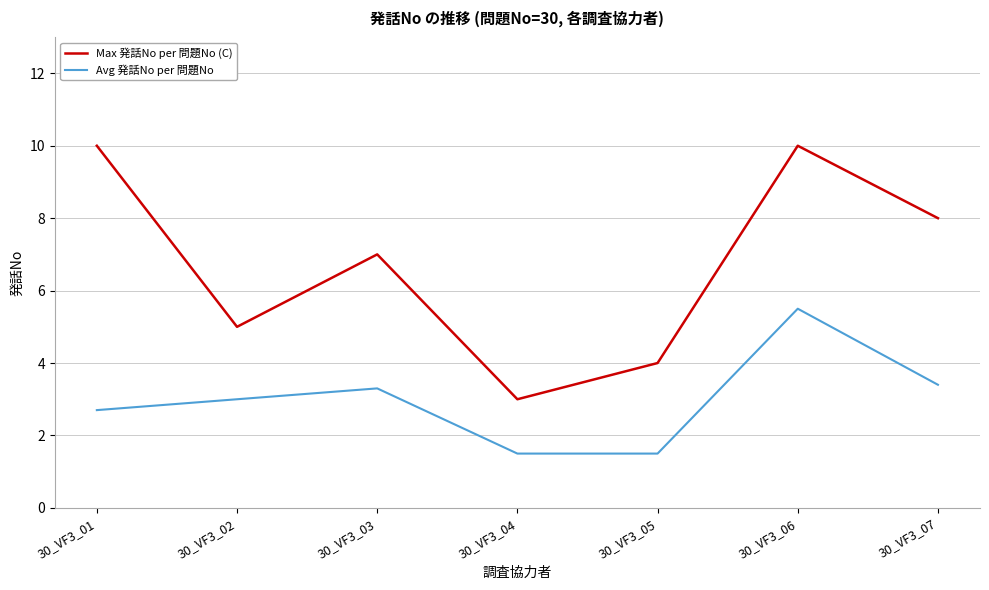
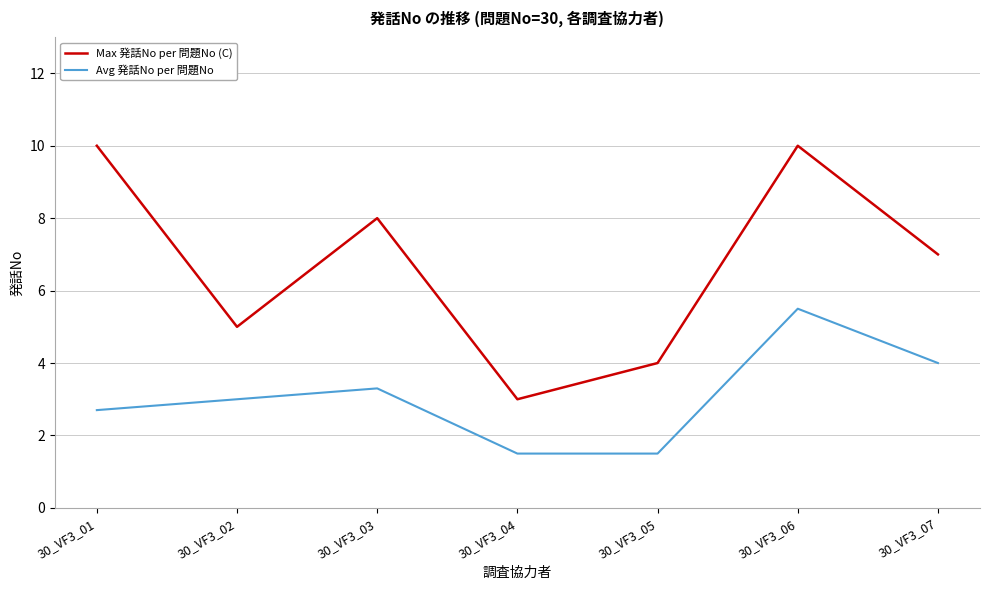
  {
    "Max 発話No per 問題No (C)": {
      "30_VF3_01": 10,
      "30_VF3_02": 5,
-     "30_VF3_03": 7,
+     "30_VF3_03": 8,
      "30_VF3_04": 3,
      "30_VF3_05": 4,
      "30_VF3_06": 10,
-     "30_VF3_07": 8
+     "30_VF3_07": 7
    },
    "Avg 発話No per 問題No": {
      "30_VF3_01": 2.7,
      "30_VF3_02": 3.0,
      "30_VF3_03": 3.3,
      "30_VF3_04": 1.5,
      "30_VF3_05": 1.5,
      "30_VF3_06": 5.5,
-     "30_VF3_07": 3.4
+     "30_VF3_07": 4.0
    }
  }
